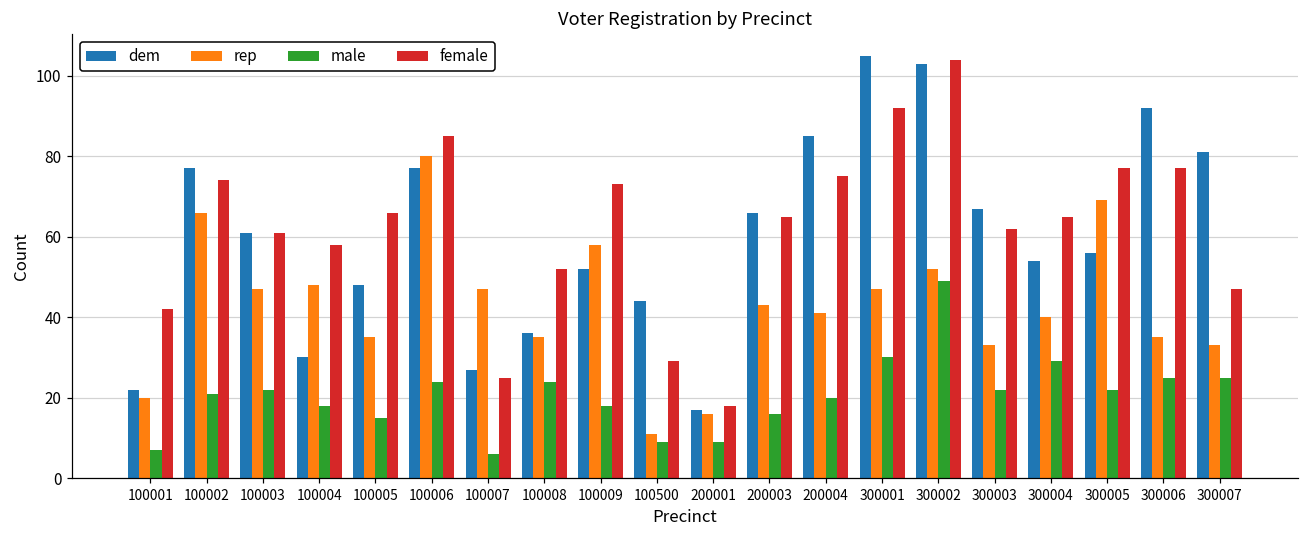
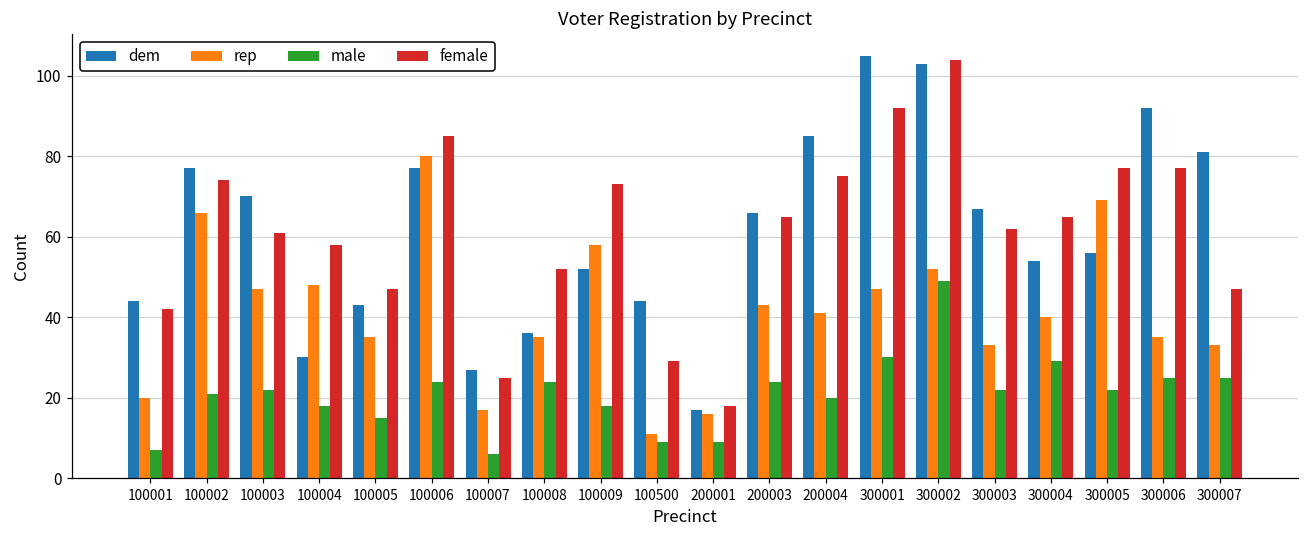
  {
    "dem": {
-     "100001": 22,
+     "100001": 44,
      "100002": 77,
-     "100003": 61,
+     "100003": 70,
      "100004": 30,
-     "100005": 48,
+     "100005": 43,
      "100006": 77,
      "100007": 27,
      "100008": 36,
      "100009": 52,
      "100500": 44,
      "200001": 17,
      "200003": 66,
      "200004": 85,
      "300001": 105,
      "300002": 103,
      "300003": 67,
      "300004": 54,
      "300005": 56,
      "300006": 92,
      "300007": 81
    },
    "rep": {
      "100001": 20,
      "100002": 66,
      "100003": 47,
      "100004": 48,
      "100005": 35,
      "100006": 80,
-     "100007": 47,
+     "100007": 17,
      "100008": 35,
      "100009": 58,
      "100500": 11,
      "200001": 16,
      "200003": 43,
      "200004": 41,
      "300001": 47,
      "300002": 52,
      "300003": 33,
      "300004": 40,
      "300005": 69,
      "300006": 35,
      "300007": 33
    },
    "male": {
      "100001": 7,
      "100002": 21,
      "100003": 22,
      "100004": 18,
      "100005": 15,
      "100006": 24,
      "100007": 6,
      "100008": 24,
      "100009": 18,
      "100500": 9,
      "200001": 9,
-     "200003": 16,
+     "200003": 24,
      "200004": 20,
      "300001": 30,
      "300002": 49,
      "300003": 22,
      "300004": 29,
      "300005": 22,
      "300006": 25,
      "300007": 25
    },
    "female": {
      "100001": 42,
      "100002": 74,
      "100003": 61,
      "100004": 58,
-     "100005": 66,
+     "100005": 47,
      "100006": 85,
      "100007": 25,
      "100008": 52,
      "100009": 73,
      "100500": 29,
      "200001": 18,
      "200003": 65,
      "200004": 75,
      "300001": 92,
      "300002": 104,
      "300003": 62,
      "300004": 65,
      "300005": 77,
      "300006": 77,
      "300007": 47
    }
  }
